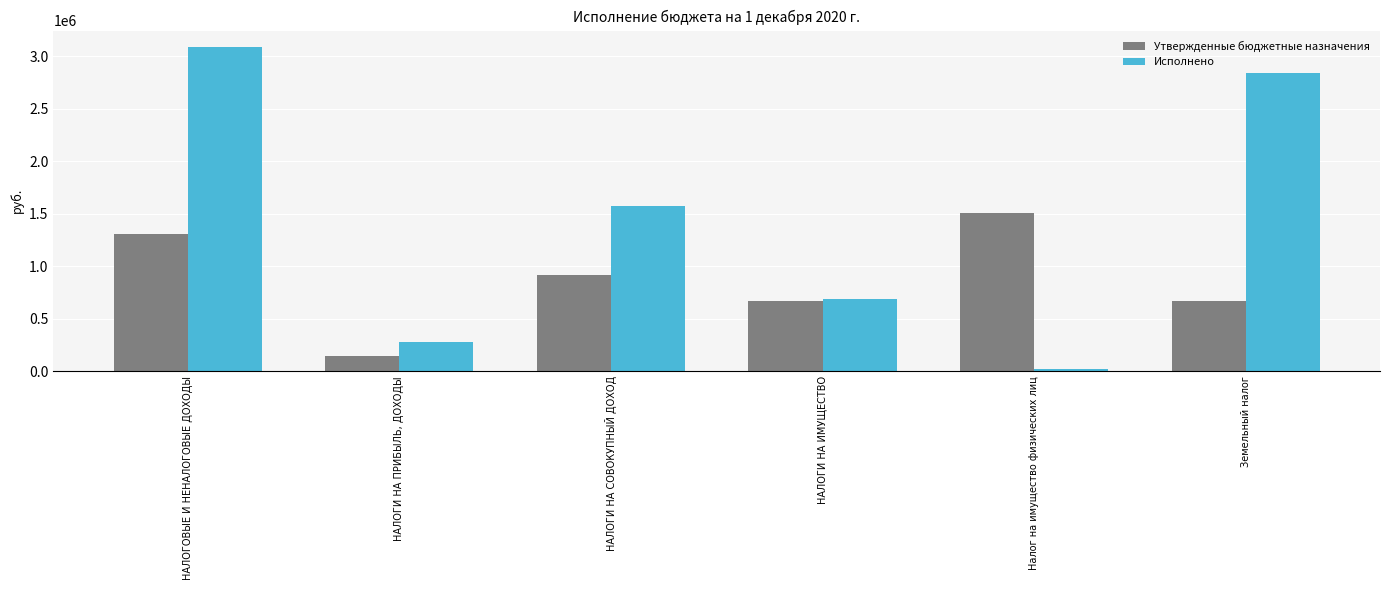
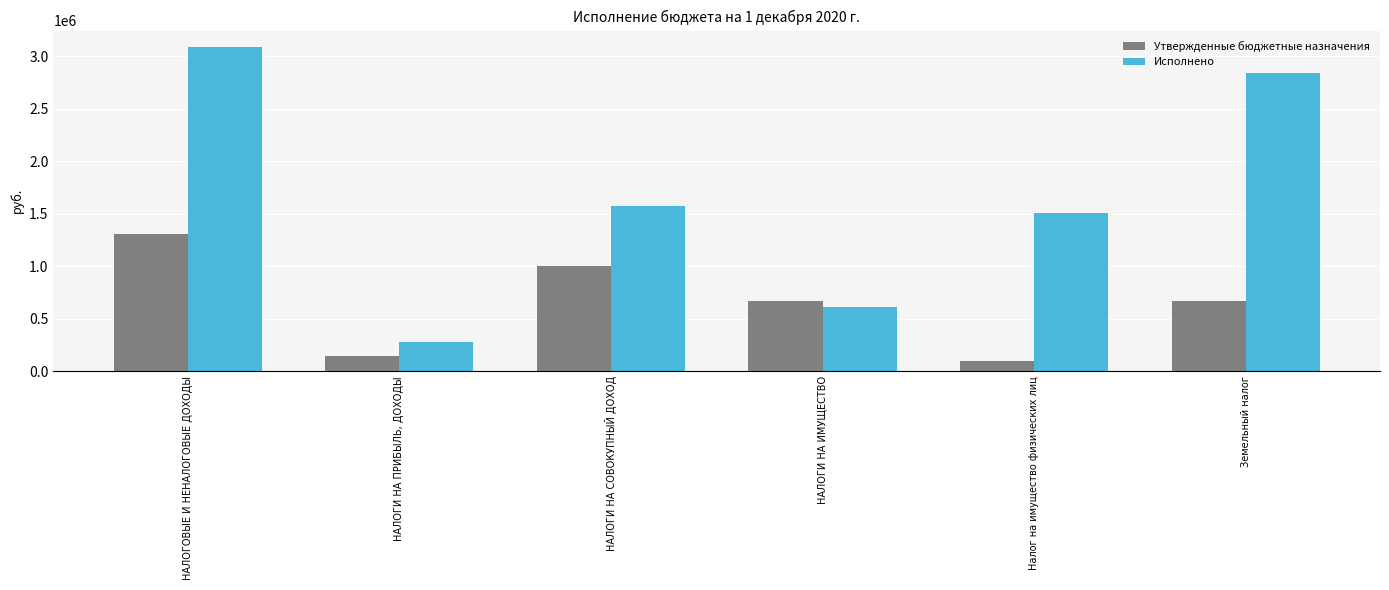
  {
    "Утвержденные бюджетные назначения": {
      "НАЛОГОВЫЕ И НЕНАЛОГОВЫЕ ДОХОДЫ": 1300000,
      "НАЛОГИ НА ПРИБЫЛЬ, ДОХОДЫ": 150000,
-     "НАЛОГИ НА СОВОКУПНЫЙ ДОХОД": 910000,
+     "НАЛОГИ НА СОВОКУПНЫЙ ДОХОД": 1000000,
      "НАЛОГИ НА ИМУЩЕСТВО": 670000,
-     "Налог на имущество физических лиц": 1500000,
+     "Налог на имущество физических лиц": 100000,
      "Земельный налог": 670000
    },
    "Исполнено": {
      "НАЛОГОВЫЕ И НЕНАЛОГОВЫЕ ДОХОДЫ": 3090000,
      "НАЛОГИ НА ПРИБЫЛЬ, ДОХОДЫ": 280000,
      "НАЛОГИ НА СОВОКУПНЫЙ ДОХОД": 1580000,
-     "НАЛОГИ НА ИМУЩЕСТВО": 690000,
-     "Налог на имущество физических лиц": 20000,
+     "НАЛОГИ НА ИМУЩЕСТВО": 610000,
+     "Налог на имущество физических лиц": 1510000,
      "Земельный налог": 2840000
    }
  }
